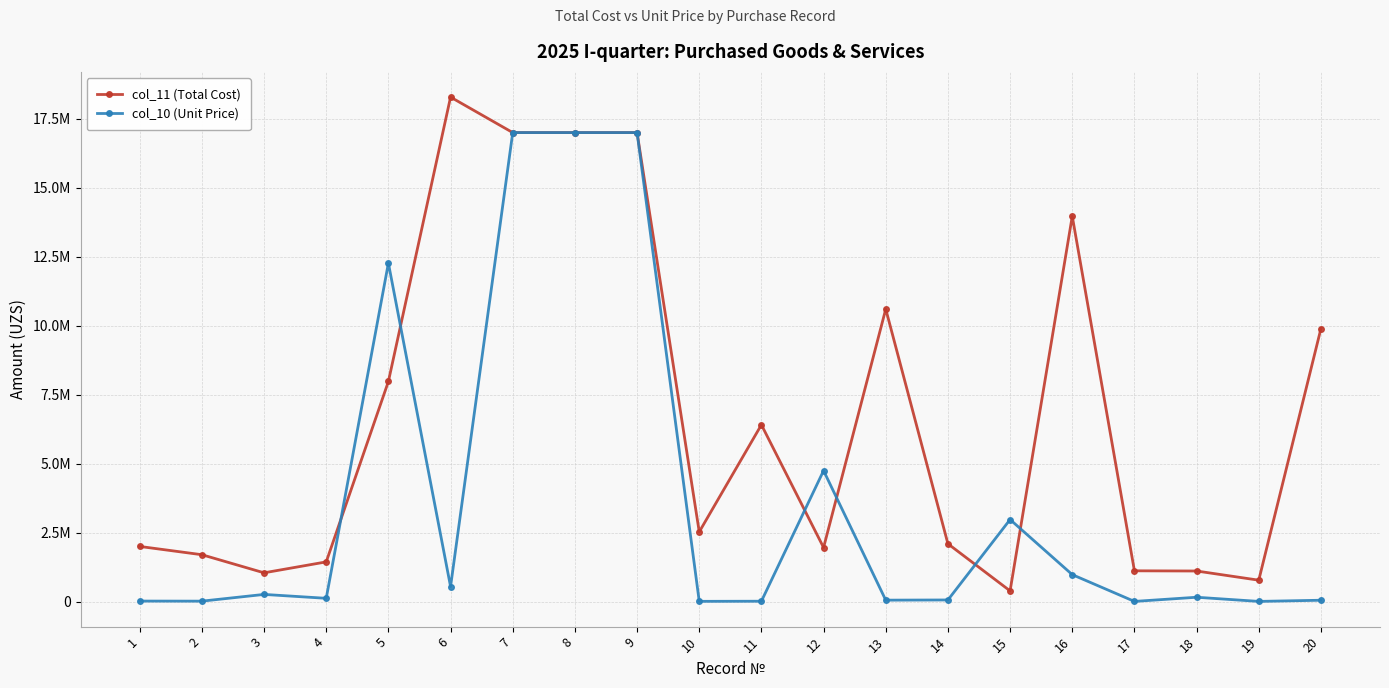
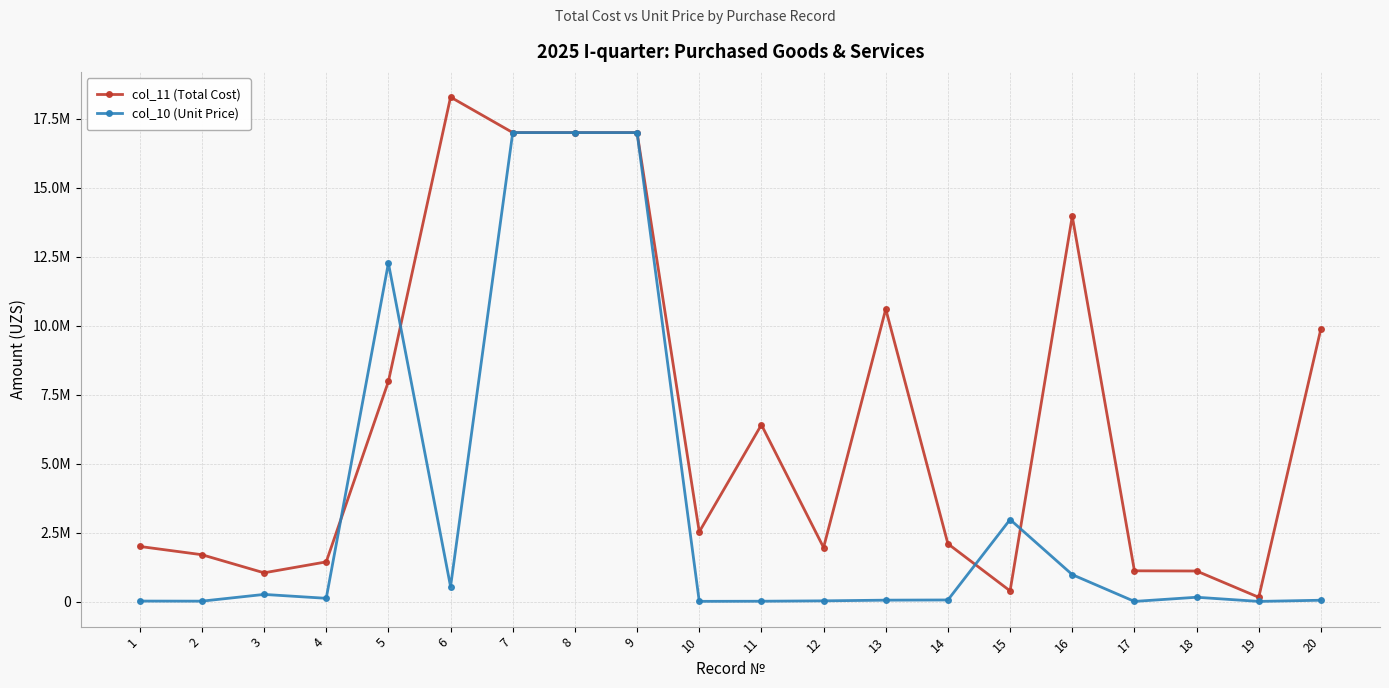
  {
    "col_11 (Total Cost)": {
      "1": 2000000,
      "2": 1700000,
      "3": 1000000,
      "4": 1400000,
      "5": 8000000,
      "6": 18300000,
      "10": 2500000,
      "11": 6400000,
      "12": 2000000,
      "13": 10600000,
      "14": 2100000,
      "15": 400000,
      "16": 14000000,
      "17": 1100000,
      "18": 1100000,
-     "19": 800000,
+     "19": 200000,
      "20": 9900000
    },
    "col_10 (Unit Price)": {
      "1": 0,
      "2": 0,
      "3": 300000,
      "4": 100000,
      "5": 12300000,
      "6": 500000,
      "10": 0,
      "11": 0,
-     "12": 4700000,
+     "12": 0,
      "13": 100000,
      "14": 100000,
      "15": 3000000,
      "16": 1000000,
      "17": 0,
      "18": 200000,
      "19": 0,
      "20": 100000
    }
  }
